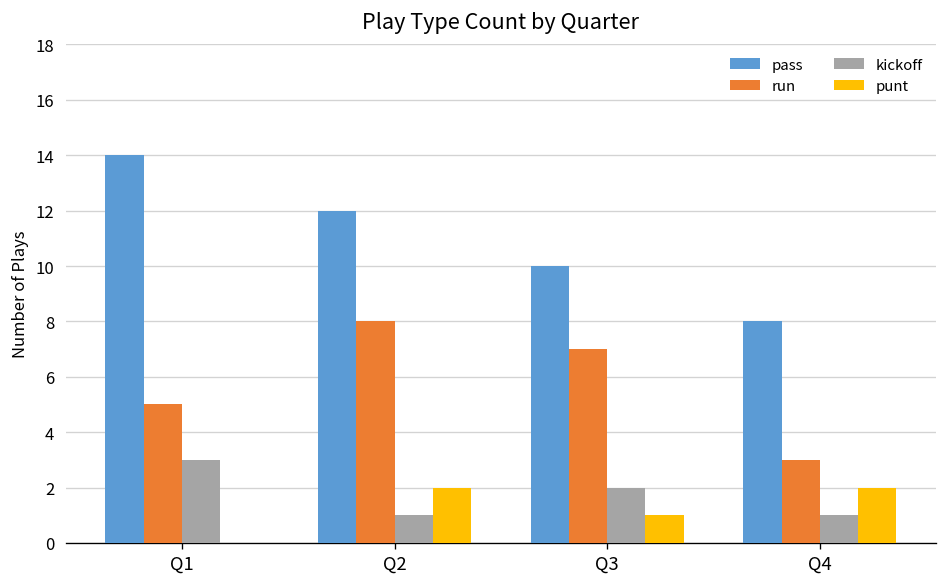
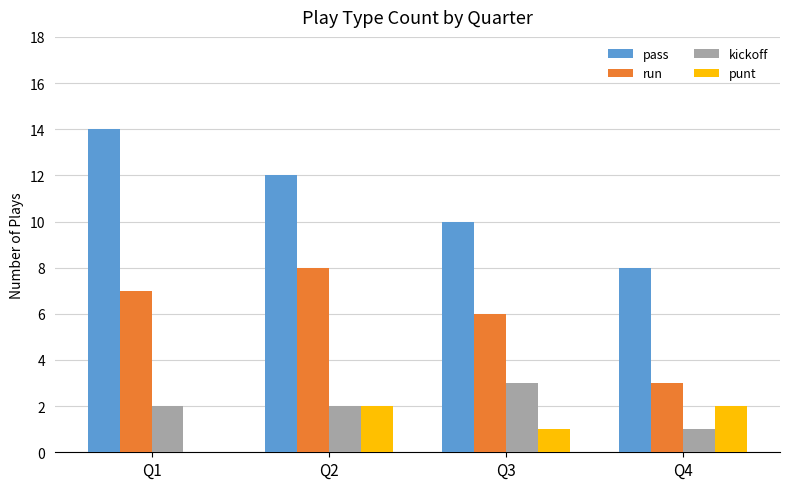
  {
    "pass": {
      "Q1": 14,
      "Q2": 12,
      "Q3": 10,
      "Q4": 8
    },
    "run": {
-     "Q1": 5,
+     "Q1": 7,
      "Q2": 8,
-     "Q3": 7,
+     "Q3": 6,
      "Q4": 3
    },
    "kickoff": {
-     "Q1": 3,
-     "Q2": 1,
-     "Q3": 2,
+     "Q1": 2,
+     "Q2": 2,
+     "Q3": 3,
      "Q4": 1
    },
    "punt": {
      "Q1": 0,
      "Q2": 2,
      "Q3": 1,
      "Q4": 2
    }
  }
